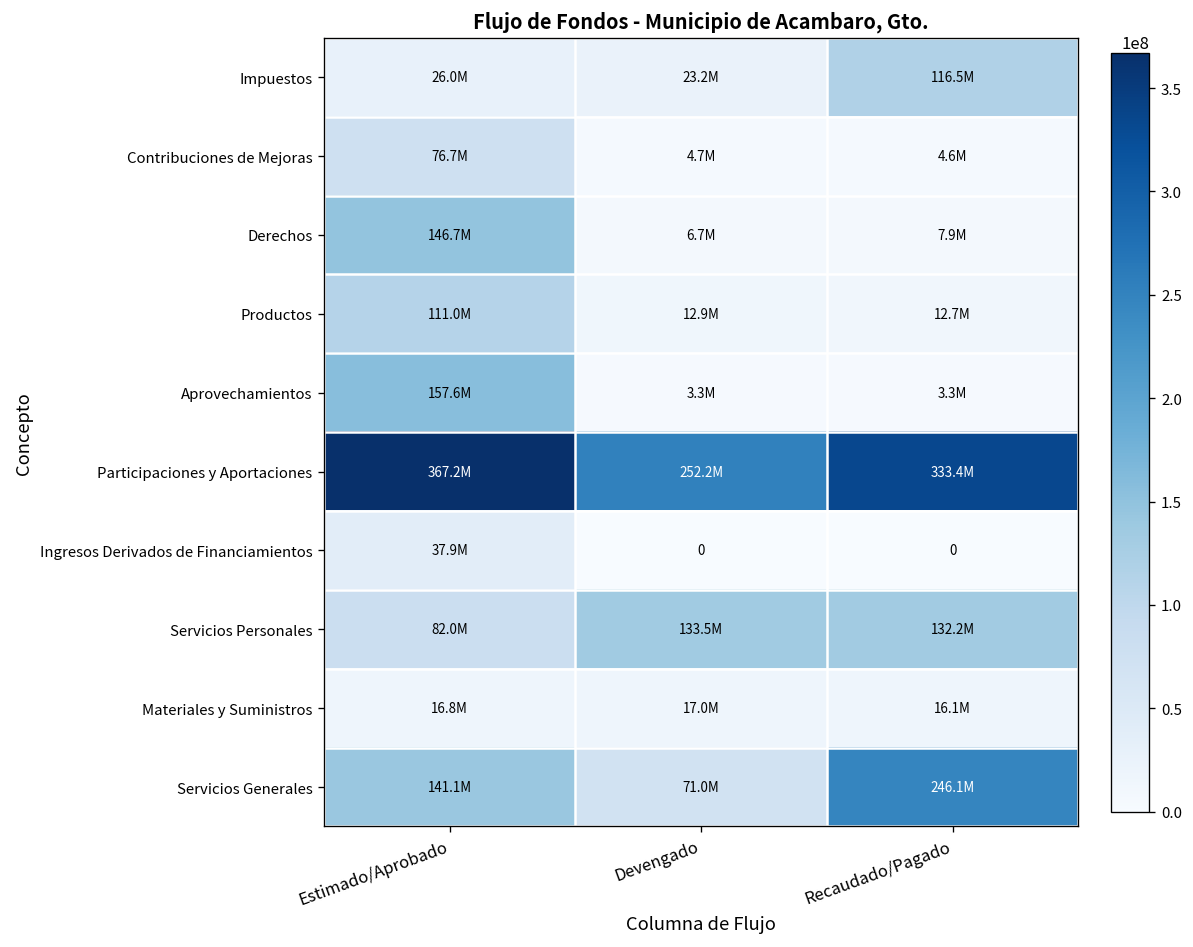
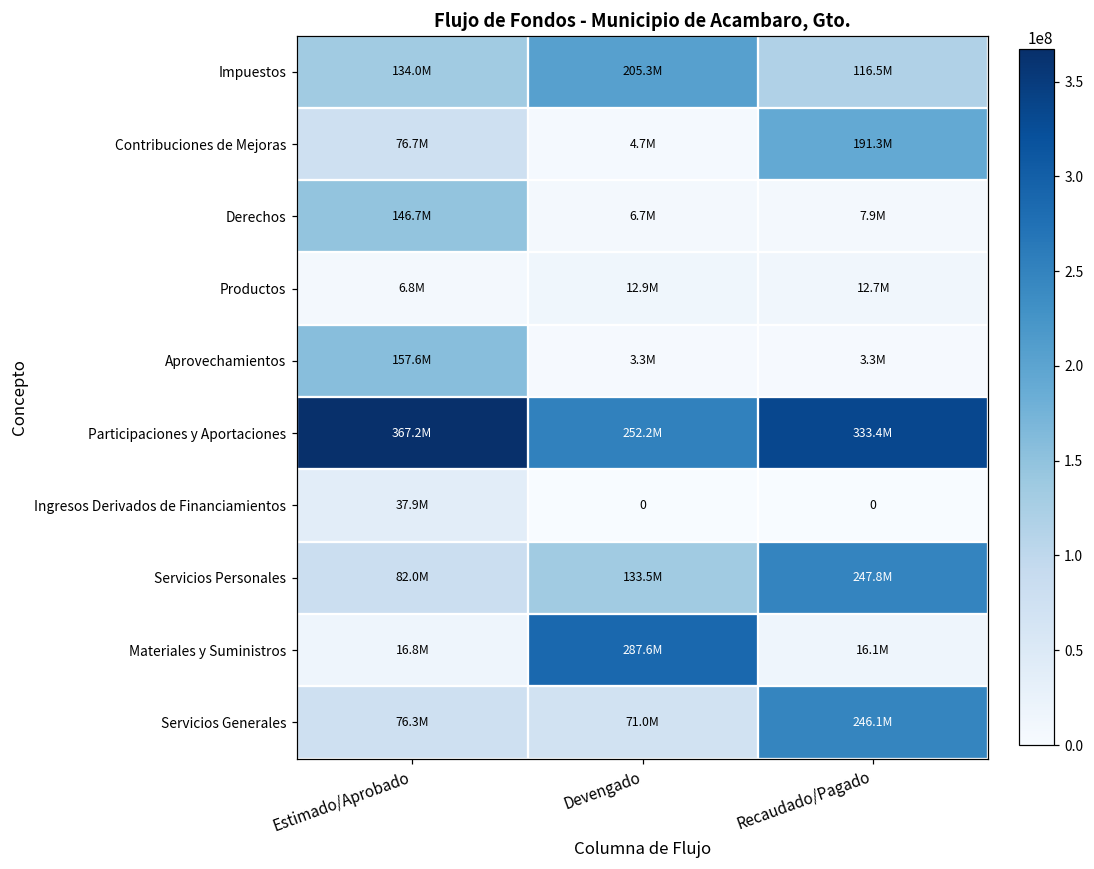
  {
    "Impuestos": {
-     "Estimado/Aprobado": "26.0M",
-     "Devengado": "23.2M",
+     "Estimado/Aprobado": "134.0M",
+     "Devengado": "205.3M",
      "Recaudado/Pagado": "116.5M"
    },
    "Contribuciones de Mejoras": {
      "Estimado/Aprobado": "76.7M",
      "Devengado": "4.7M",
-     "Recaudado/Pagado": "4.6M"
+     "Recaudado/Pagado": "191.3M"
    },
    "Derechos": {
      "Estimado/Aprobado": "146.7M",
      "Devengado": "6.7M",
      "Recaudado/Pagado": "7.9M"
    },
    "Productos": {
-     "Estimado/Aprobado": "111.0M",
+     "Estimado/Aprobado": "6.8M",
      "Devengado": "12.9M",
      "Recaudado/Pagado": "12.7M"
    },
    "Aprovechamientos": {
      "Estimado/Aprobado": "157.6M",
      "Devengado": "3.3M",
      "Recaudado/Pagado": "3.3M"
    },
    "Participaciones y Aportaciones": {
      "Estimado/Aprobado": "367.2M",
      "Devengado": "252.2M",
      "Recaudado/Pagado": "333.4M"
    },
    "Ingresos Derivados de Financiamientos": {
      "Estimado/Aprobado": "37.9M",
      "Devengado": "0",
      "Recaudado/Pagado": "0"
    },
    "Servicios Personales": {
      "Estimado/Aprobado": "82.0M",
      "Devengado": "133.5M",
-     "Recaudado/Pagado": "132.2M"
+     "Recaudado/Pagado": "247.8M"
    },
    "Materiales y Suministros": {
      "Estimado/Aprobado": "16.8M",
-     "Devengado": "17.0M",
+     "Devengado": "287.6M",
      "Recaudado/Pagado": "16.1M"
    },
    "Servicios Generales": {
-     "Estimado/Aprobado": "141.1M",
+     "Estimado/Aprobado": "76.3M",
      "Devengado": "71.0M",
      "Recaudado/Pagado": "246.1M"
    }
  }
